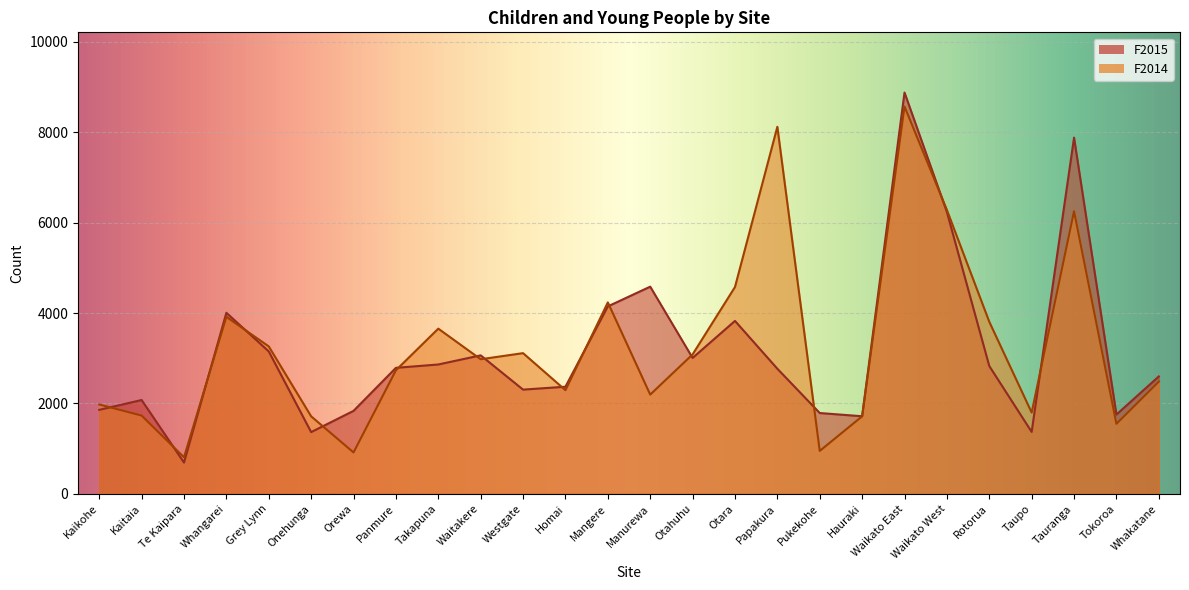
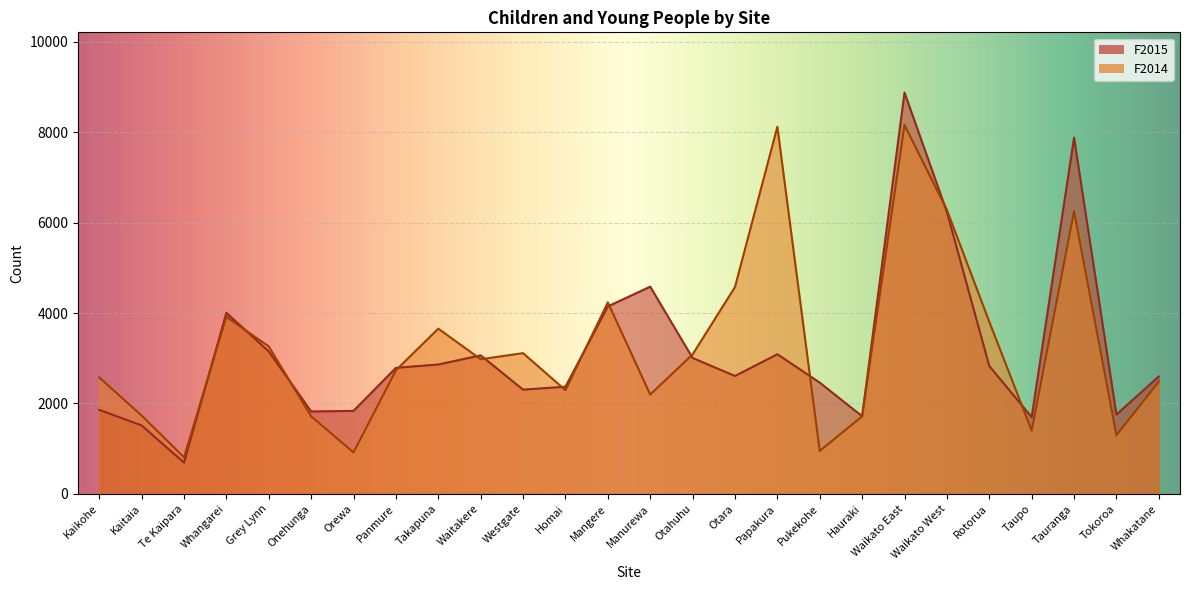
  {
    "F2015": {
      "Kaikohe": 1900,
-     "Kaitaia": 2100,
+     "Kaitaia": 1500,
      "Te Kaipara": 700,
      "Whangarei": 4000,
      "Grey Lynn": 3200,
-     "Onehunga": 1400,
+     "Onehunga": 1800,
      "Orewa": 1800,
      "Takapuna": 2900,
      "Waitakere": 3100,
      "Westgate": 2300,
      "Homai": 2400,
      "Mangere": 4100,
      "Manurewa": 4600,
      "Otahuhu": 3000,
-     "Otara": 3800,
-     "Papakura": 2800,
-     "Pukekohe": 1800,
+     "Otara": 2600,
+     "Papakura": 3100,
+     "Pukekohe": 2500,
      "Waikato East": 8900,
      "Rotorua": 2800,
-     "Taupo": 1400,
+     "Taupo": 1700,
      "Tauranga": 7900,
      "Tokoroa": 1800,
      "Whakatane": 2600
    },
    "F2014": {
-     "Kaikohe": 2000,
+     "Kaikohe": 2600,
      "Kaitaia": 1700,
      "Te Kaipara": 800,
      "Whangarei": 3900,
      "Grey Lynn": 3300,
      "Onehunga": 1700,
      "Orewa": 900,
      "Takapuna": 3700,
      "Waitakere": 3000,
      "Westgate": 3100,
      "Homai": 2300,
      "Mangere": 4200,
      "Manurewa": 2200,
      "Otahuhu": 3100,
      "Otara": 4600,
      "Papakura": 8100,
      "Pukekohe": 900,
-     "Waikato East": 8600,
+     "Waikato East": 8200,
      "Rotorua": 3800,
-     "Taupo": 1800,
+     "Taupo": 1400,
      "Tauranga": 6300,
-     "Tokoroa": 1500,
+     "Tokoroa": 1300,
      "Whakatane": 2500
    }
  }
